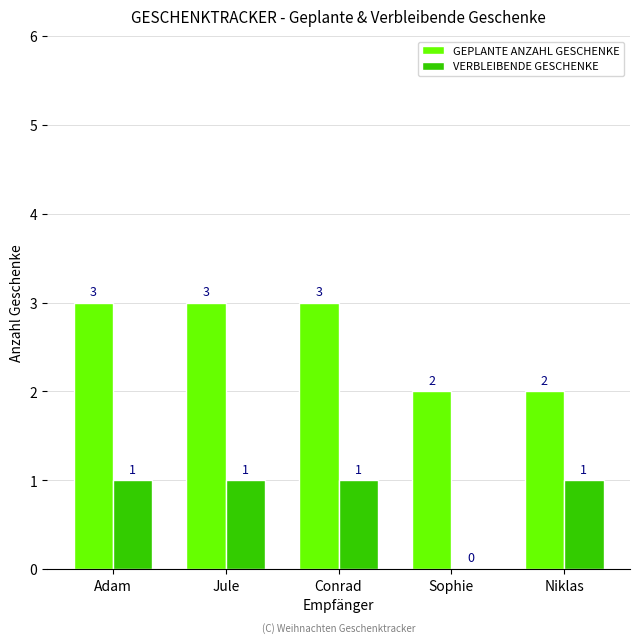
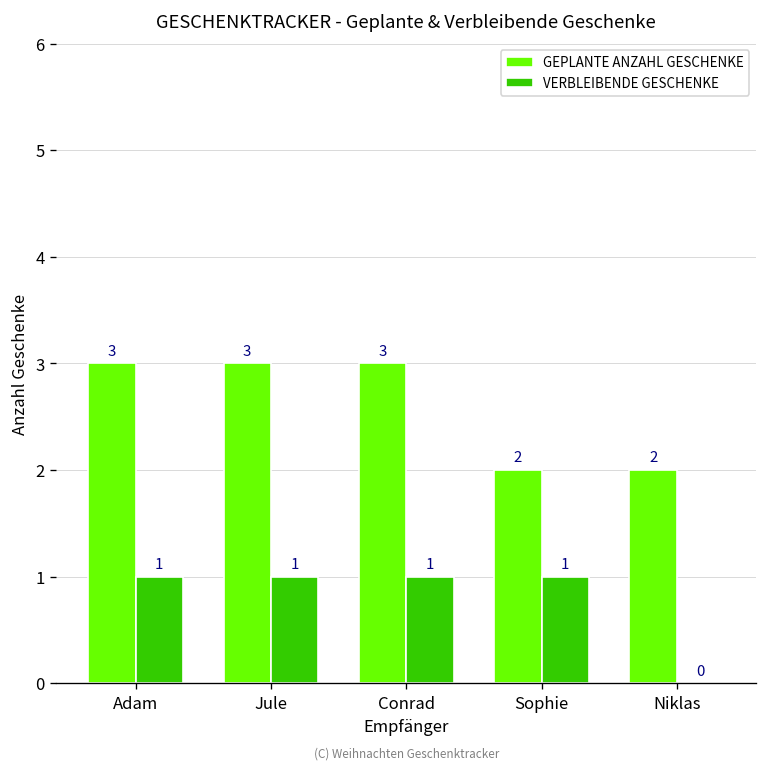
  {
    "GEPLANTE ANZAHL GESCHENKE": {
      "Adam": 3,
      "Jule": 3,
      "Conrad": 3,
      "Sophie": 2,
      "Niklas": 2
    },
    "VERBLEIBENDE GESCHENKE": {
      "Adam": 1,
      "Jule": 1,
      "Conrad": 1,
-     "Sophie": 0,
-     "Niklas": 1
+     "Sophie": 1,
+     "Niklas": 0
    }
  }
